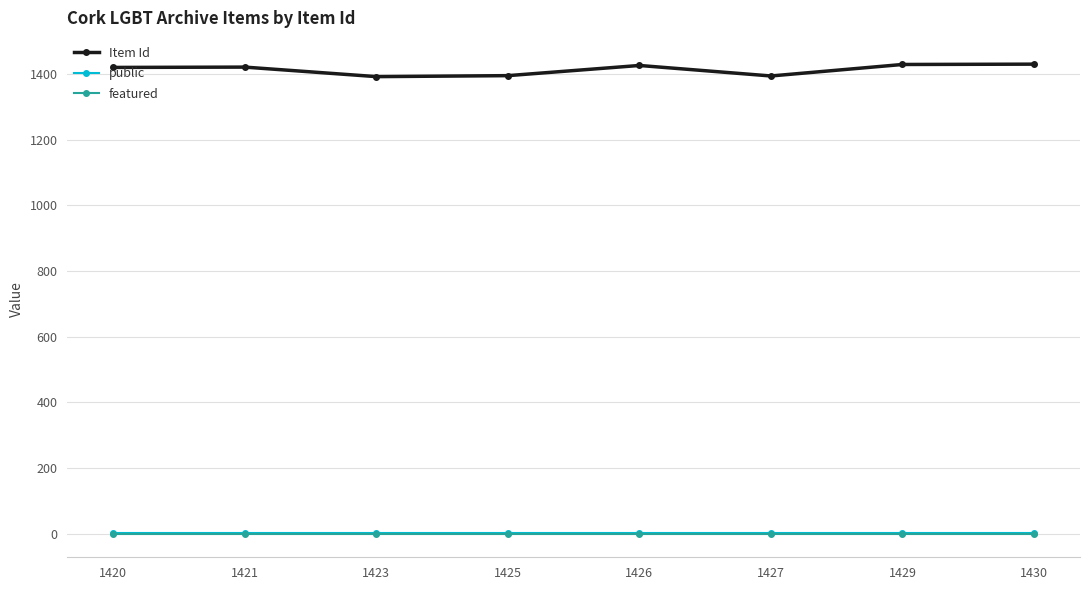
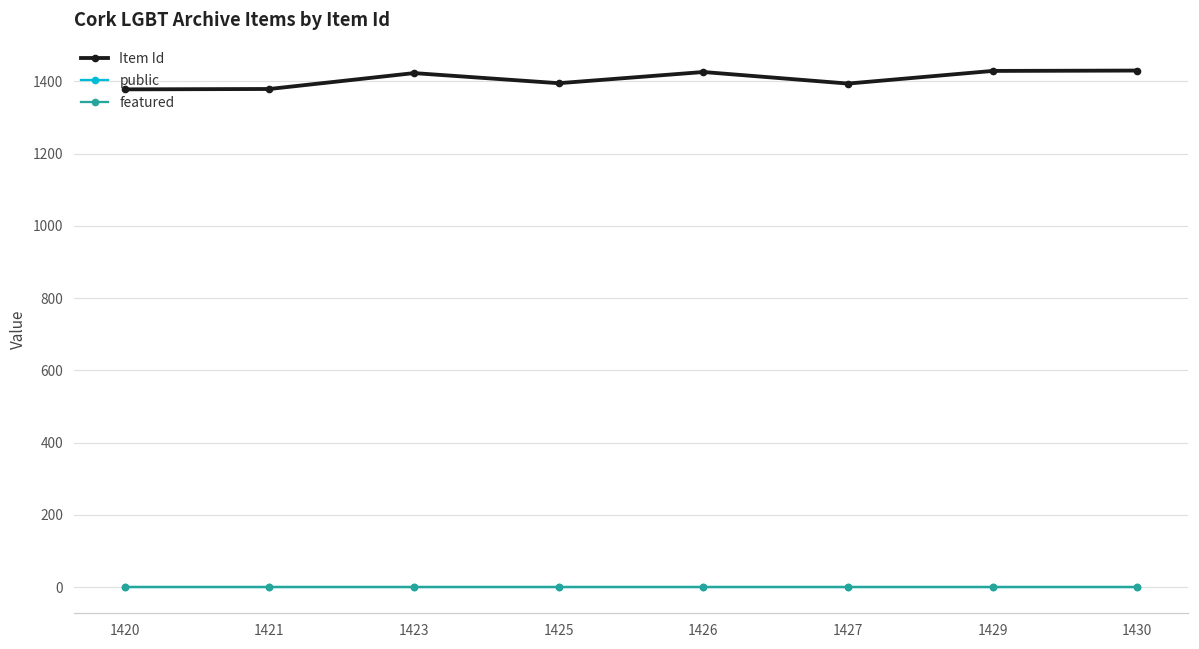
  {
    "Item Id": {
-     "1420": 1420,
-     "1421": 1420,
-     "1423": 1390,
+     "1420": 1380,
+     "1421": 1380,
+     "1423": 1420,
      "1425": 1400,
      "1426": 1430,
      "1427": 1390,
      "1429": 1430,
      "1430": 1430
    },
    "featured": {
      "1420": 0,
      "1421": 0,
      "1423": 0,
      "1425": 0,
      "1426": 0,
      "1427": 0,
      "1429": 0,
      "1430": 0
    }
  }
